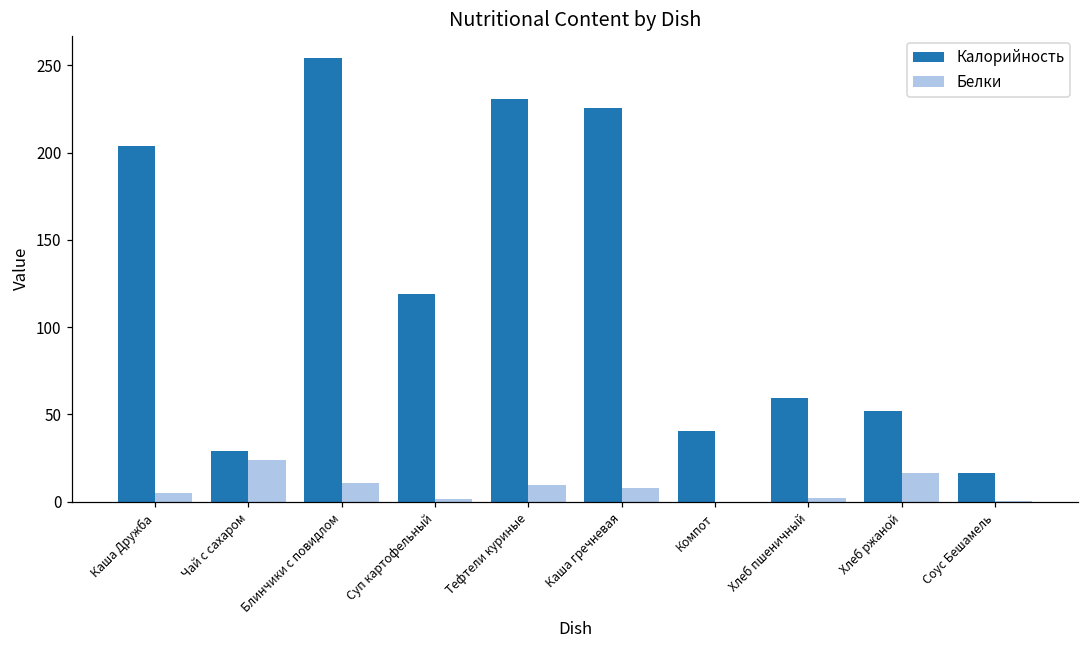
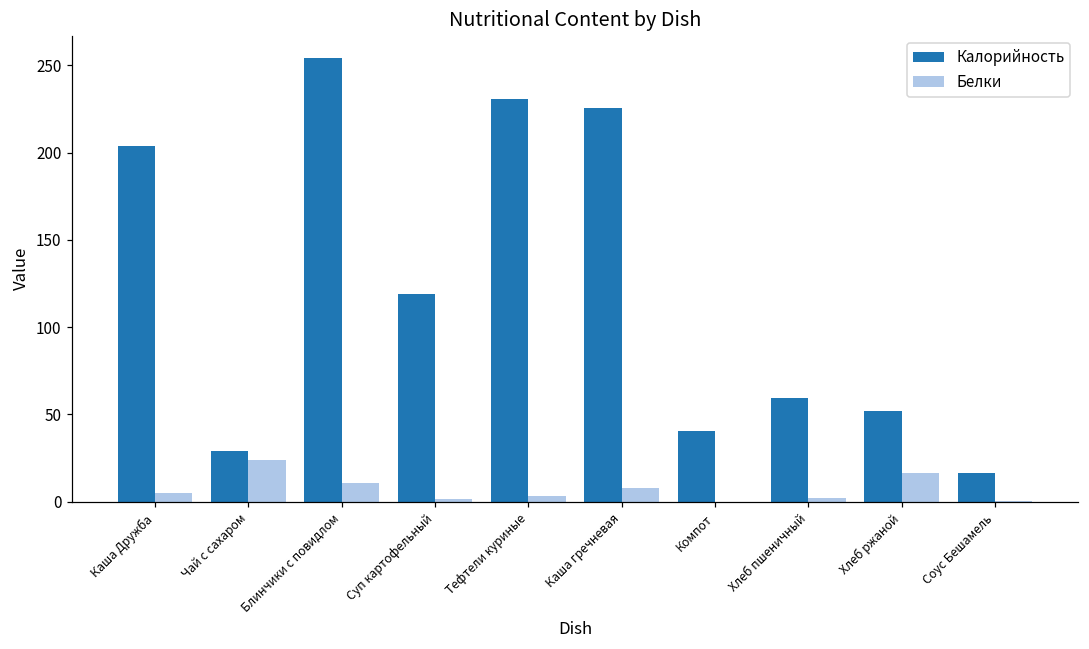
  {
    "Калорийность": {
      "Каша Дружба": 204,
      "Чай с сахаром": 29,
      "Блинчики с повидлом": 254,
      "Суп картофельный": 119,
      "Тефтели куриные": 230,
      "Каша гречневая": 226,
      "Компот": 40,
      "Хлеб пшеничный": 60,
      "Хлеб ржаной": 52,
      "Соус Бешамель": 16
    },
    "Белки": {
      "Каша Дружба": 5,
      "Чай с сахаром": 24,
      "Блинчики с повидлом": 11,
      "Суп картофельный": 2,
-     "Тефтели куриные": 10,
+     "Тефтели куриные": 3,
      "Каша гречневая": 8,
      "Хлеб пшеничный": 2,
      "Хлеб ржаной": 17
    }
  }
